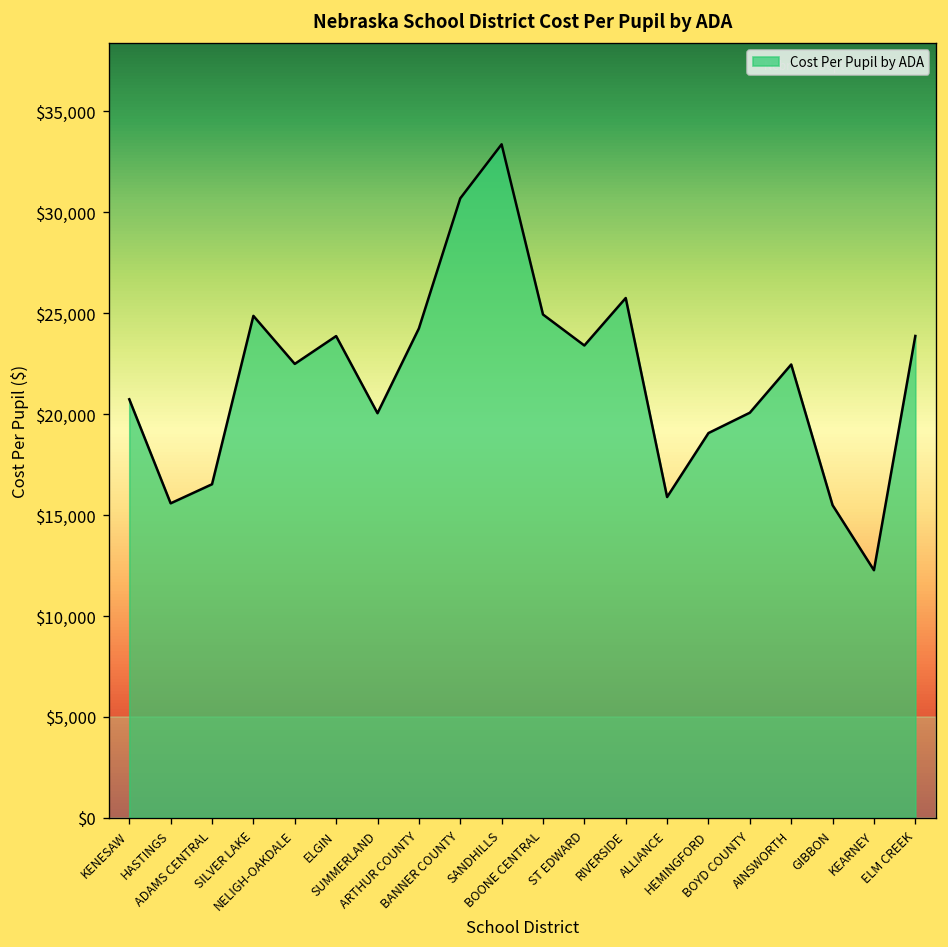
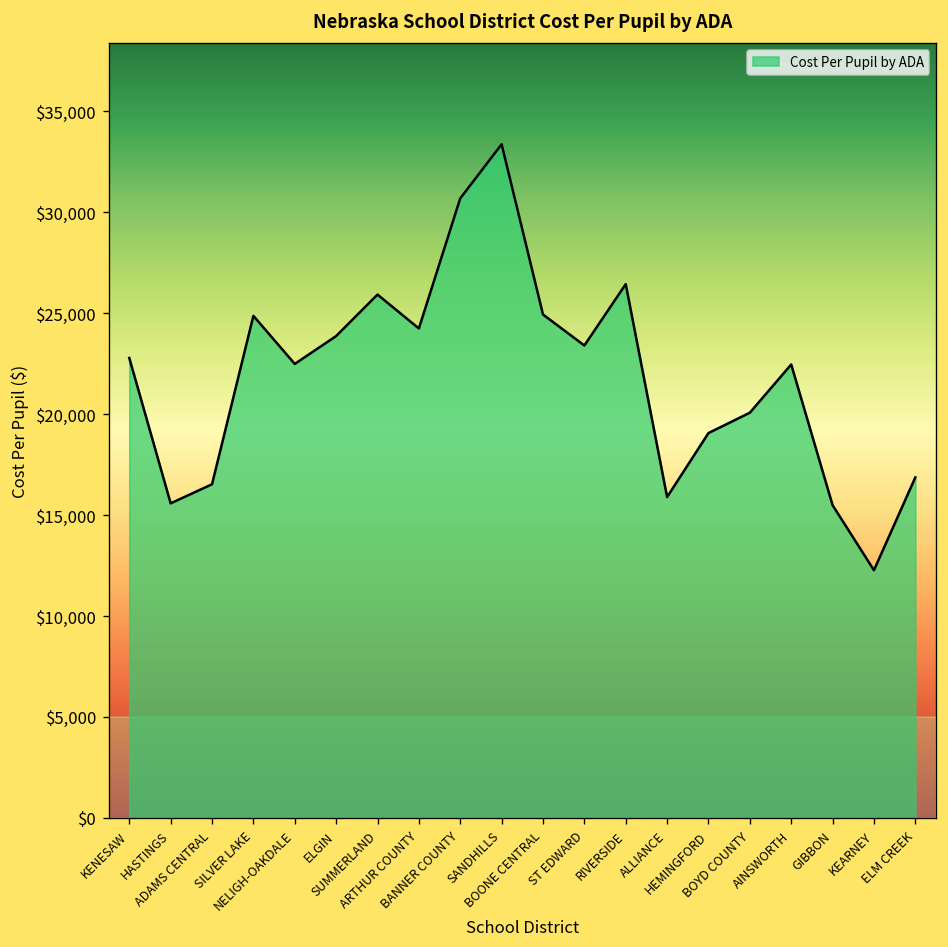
  {
-   "KENESAW": "$20,700",
+   "KENESAW": "$22,800",
    "HASTINGS": "$15,600",
    "ADAMS CENTRAL": "$16,500",
    "SILVER LAKE": "$24,900",
    "NELIGH-OAKDALE": "$22,500",
    "ELGIN": "$23,900",
-   "SUMMERLAND": "$20,000",
+   "SUMMERLAND": "$25,900",
    "ARTHUR COUNTY": "$24,200",
    "BANNER COUNTY": "$30,700",
    "SANDHILLS": "$33,400",
    "BOONE CENTRAL": "$24,900",
    "ST EDWARD": "$23,400",
-   "RIVERSIDE": "$25,700",
+   "RIVERSIDE": "$26,400",
    "ALLIANCE": "$15,900",
    "HEMINGFORD": "$19,100",
    "BOYD COUNTY": "$20,100",
    "AINSWORTH": "$22,500",
    "GIBBON": "$15,500",
    "KEARNEY": "$12,300",
-   "ELM CREEK": "$23,900"
+   "ELM CREEK": "$16,900"
  }
